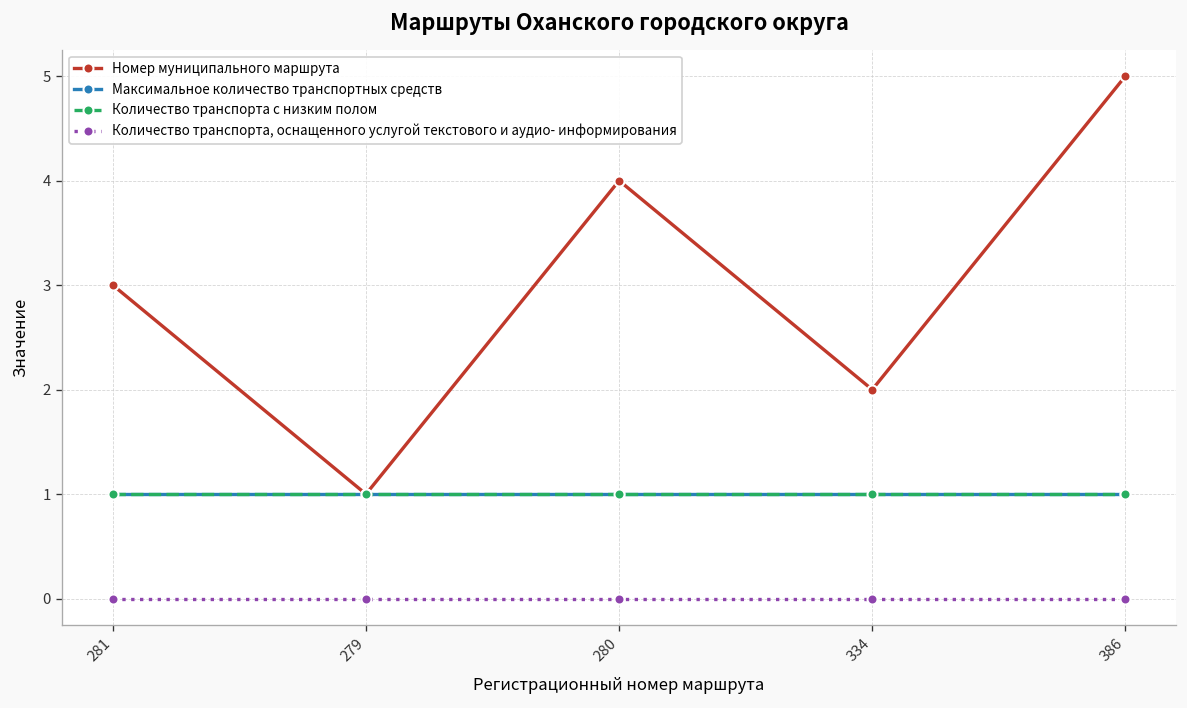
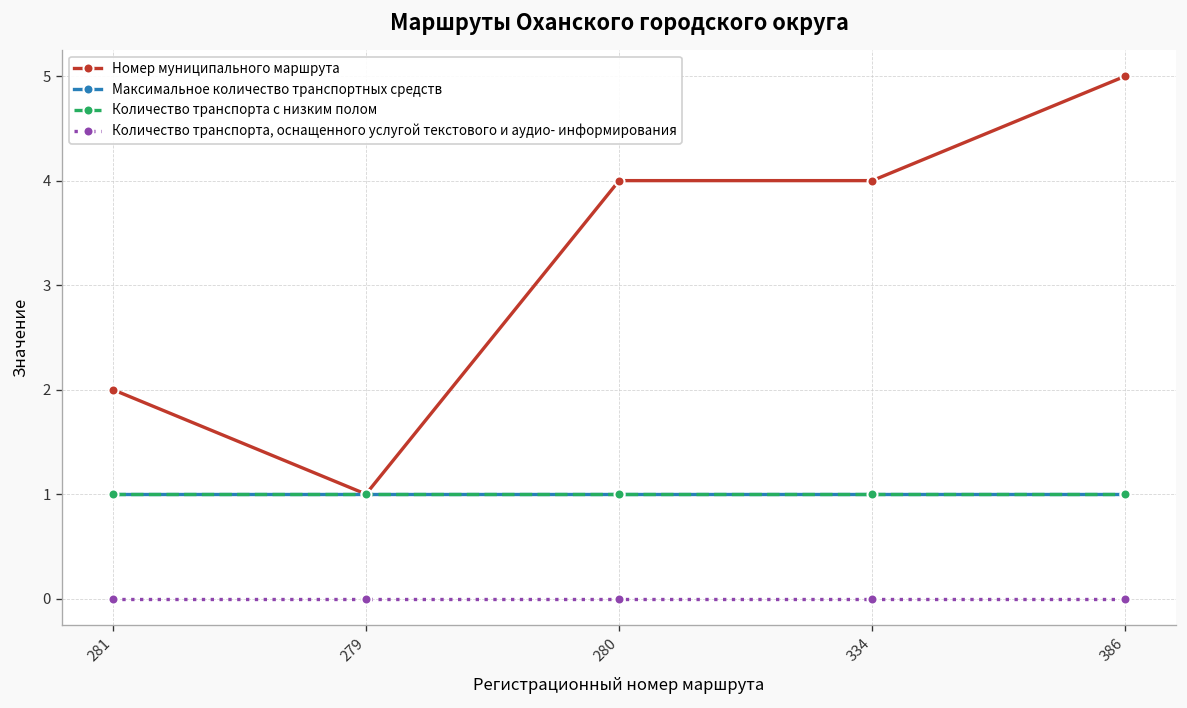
  {
    "Номер муниципального маршрута": {
-     "281": 3,
+     "281": 2,
      "280": 4,
-     "334": 2,
+     "334": 4,
      "386": 5
    },
    "Количество транспорта с низким полом": {
      "281": 1,
      "280": 1,
      "334": 1,
      "386": 1
    },
    "Количество транспорта, оснащенного услугой текстового и аудио- информирования": {
      "281": 0,
      "279": 0,
      "280": 0,
      "334": 0,
      "386": 0
    }
  }
